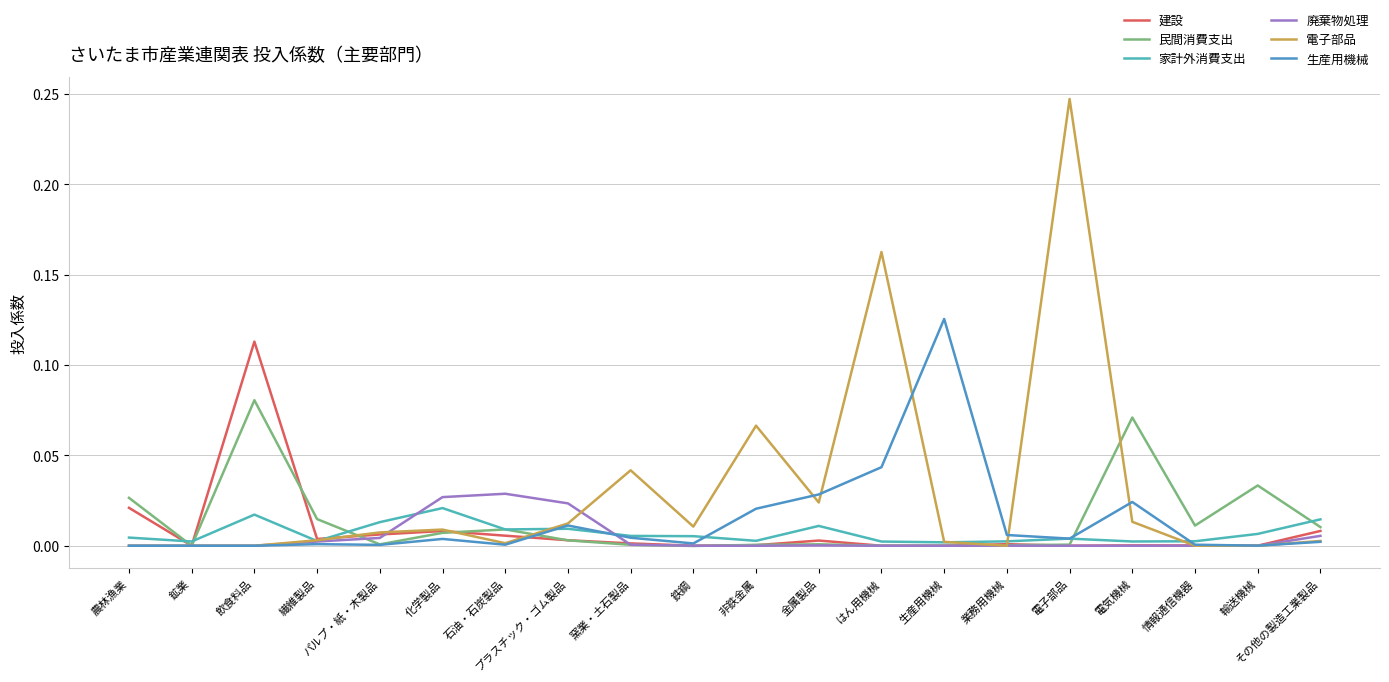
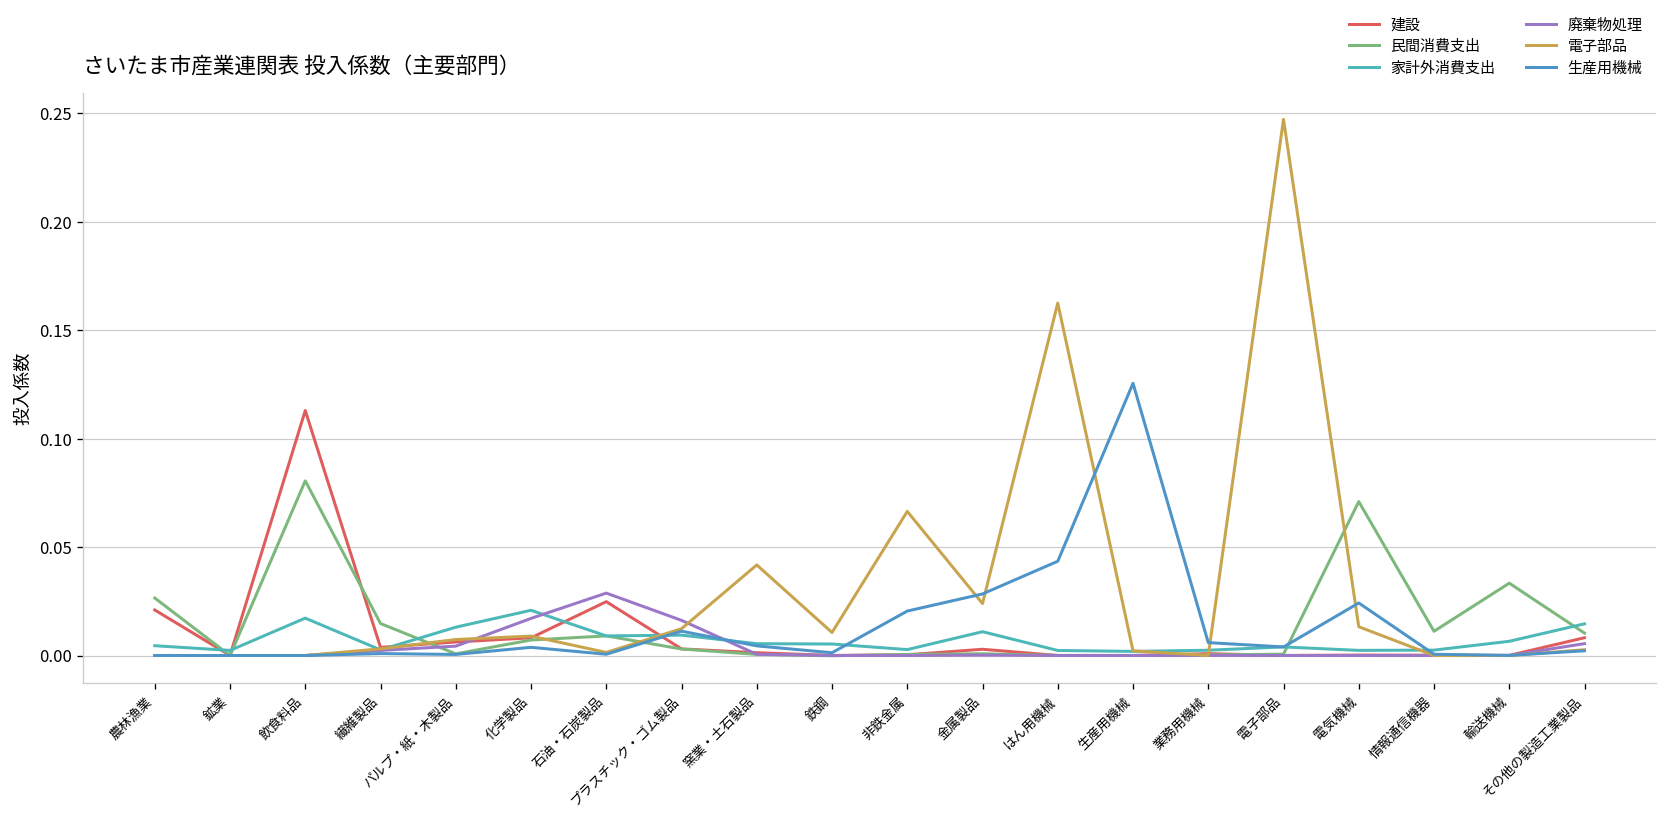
  {
    "建設": {
      "農林漁業": 0.021,
      "飲食料品": 0.113,
-     "石油・石炭製品": 0.006,
+     "石油・石炭製品": 0.025,
      "金属製品": 0.003,
      "その他の製造工業製品": 0.008
    },
    "民間消費支出": {
      "農林漁業": 0.027,
      "飲食料品": 0.081,
      "繊維製品": 0.015,
      "電気機械": 0.071,
      "情報通信機器": 0.011,
      "輸送機械": 0.033,
      "その他の製造工業製品": 0.010
    },
    "廃棄物処理": {
      "パルプ・紙・木製品": 0.004,
-     "化学製品": 0.027,
+     "化学製品": 0.017,
      "石油・石炭製品": 0.029,
-     "プラスチック・ゴム製品": 0.023,
+     "プラスチック・ゴム製品": 0.016,
      "その他の製造工業製品": 0.005
    },
    "電子部品": {
      "窯業・土石製品": 0.042,
      "鉄鋼": 0.011,
      "非鉄金属": 0.066,
      "金属製品": 0.024,
      "はん用機械": 0.163,
      "電子部品": 0.247,
      "電気機械": 0.013
    }
  }
